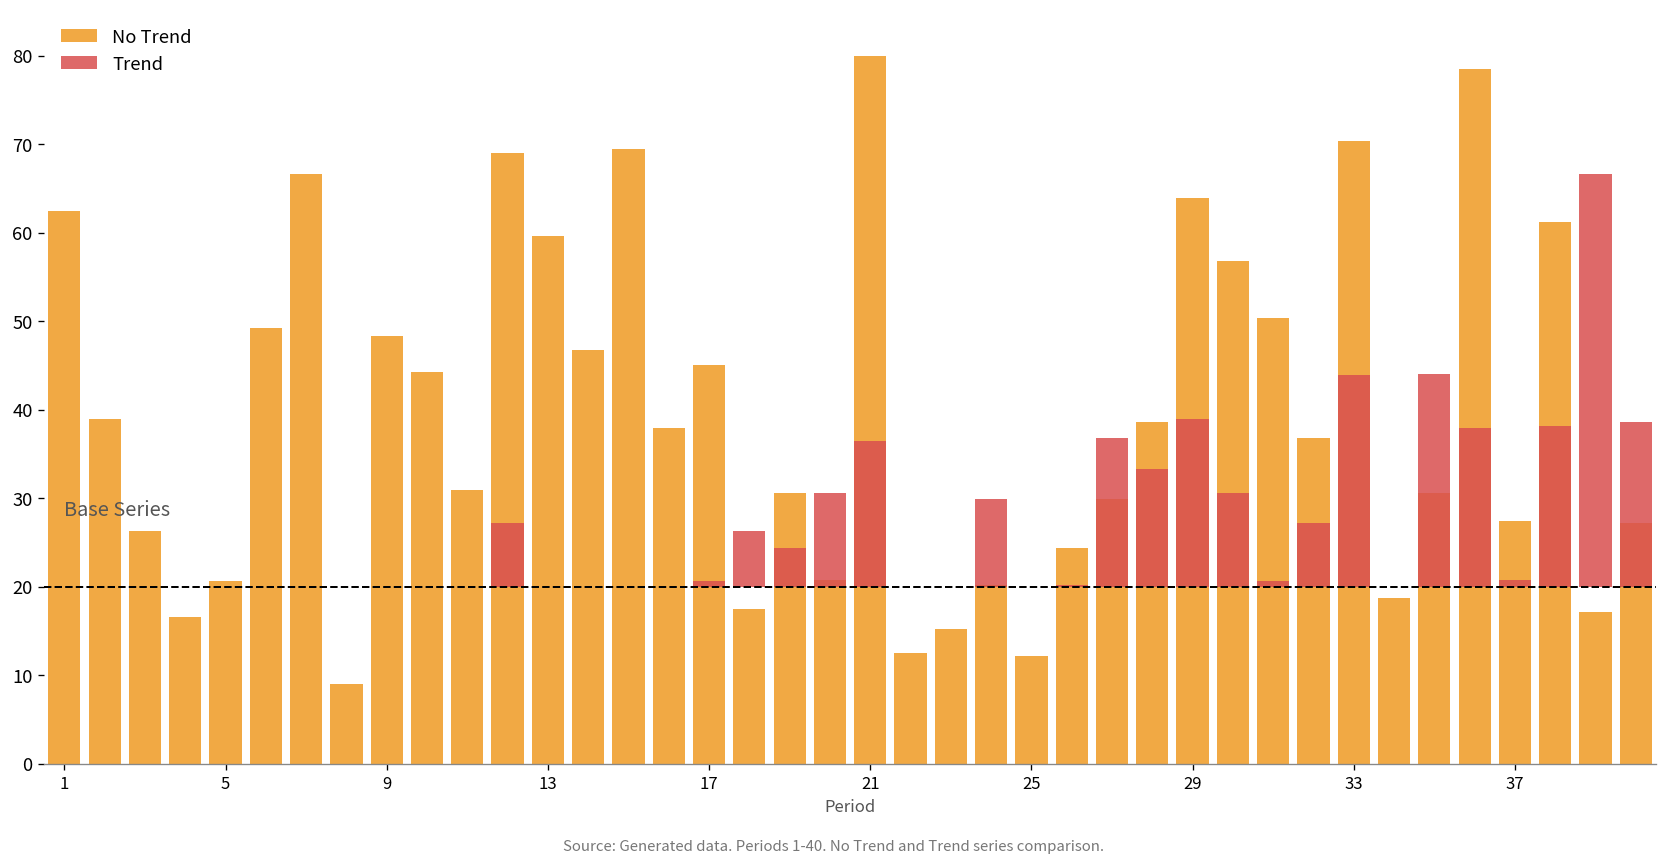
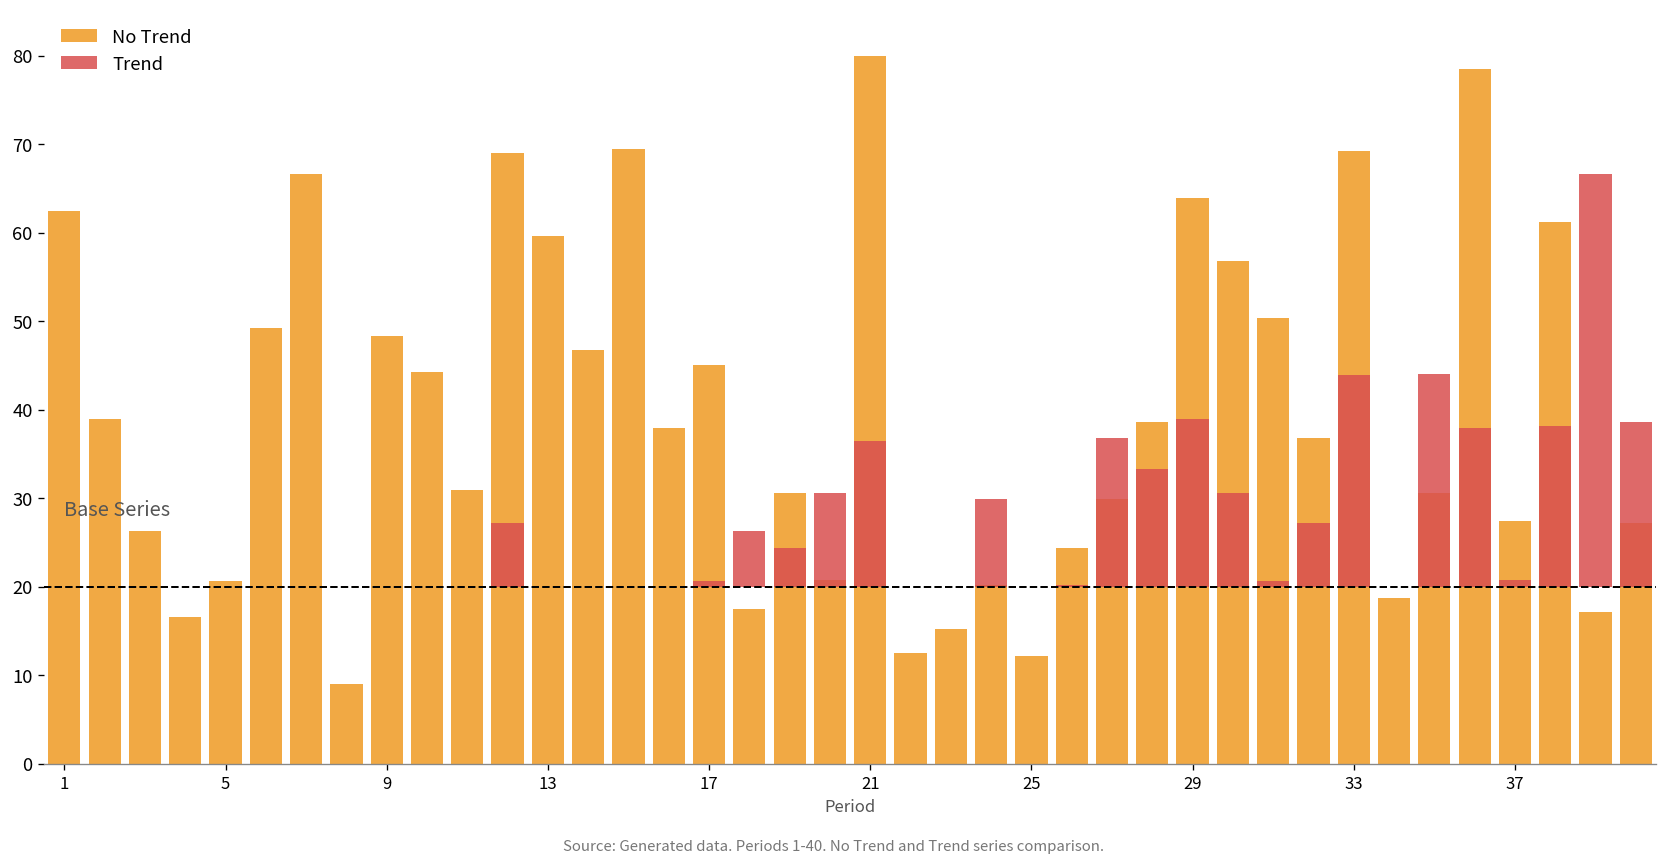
  {
    "No Trend": {
      "1": 62,
      "5": 21,
      "9": 48,
      "13": 60,
      "17": 45,
      "21": 80,
      "25": 12,
      "29": 64,
-     "33": 70,
+     "33": 69,
      "37": 27
    },
    "Trend": {
      "25": 0
    }
  }
